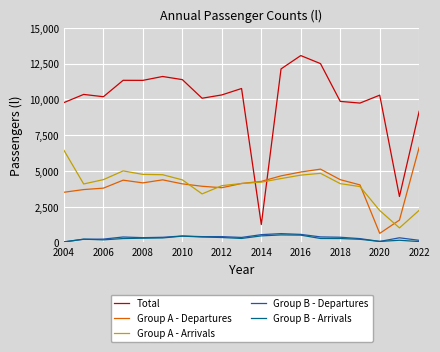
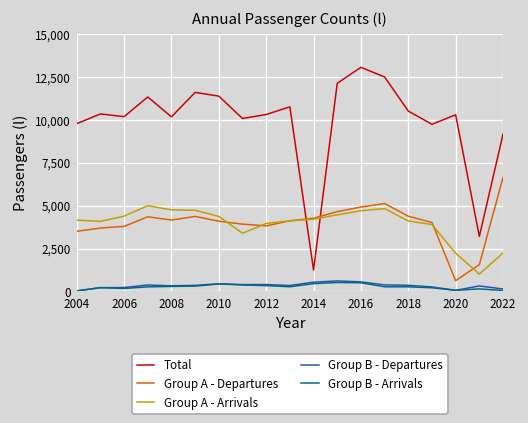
  {
    "Total": {
      "2004": "9,800",
      "2006": "10,200",
-     "2008": "11,300",
+     "2008": "10,200",
      "2010": "11,400",
      "2012": "10,300",
      "2014": "1,300",
      "2016": "13,100",
-     "2018": "9,900",
+     "2018": "10,500",
      "2020": "10,300",
      "2022": "9,200"
    },
    "Group A - Departures": {
      "2004": "3,500",
      "2006": "3,800",
      "2008": "4,200",
      "2010": "4,100",
      "2016": "4,900",
      "2018": "4,400",
      "2020": "600",
      "2022": "6,600"
    },
    "Group A - Arrivals": {
-     "2004": "6,400",
+     "2004": "4,200",
      "2006": "4,400",
      "2008": "4,800",
      "2010": "4,400",
      "2016": "4,700",
      "2018": "4,100",
      "2020": "2,200",
      "2022": "2,200"
    }
  }
